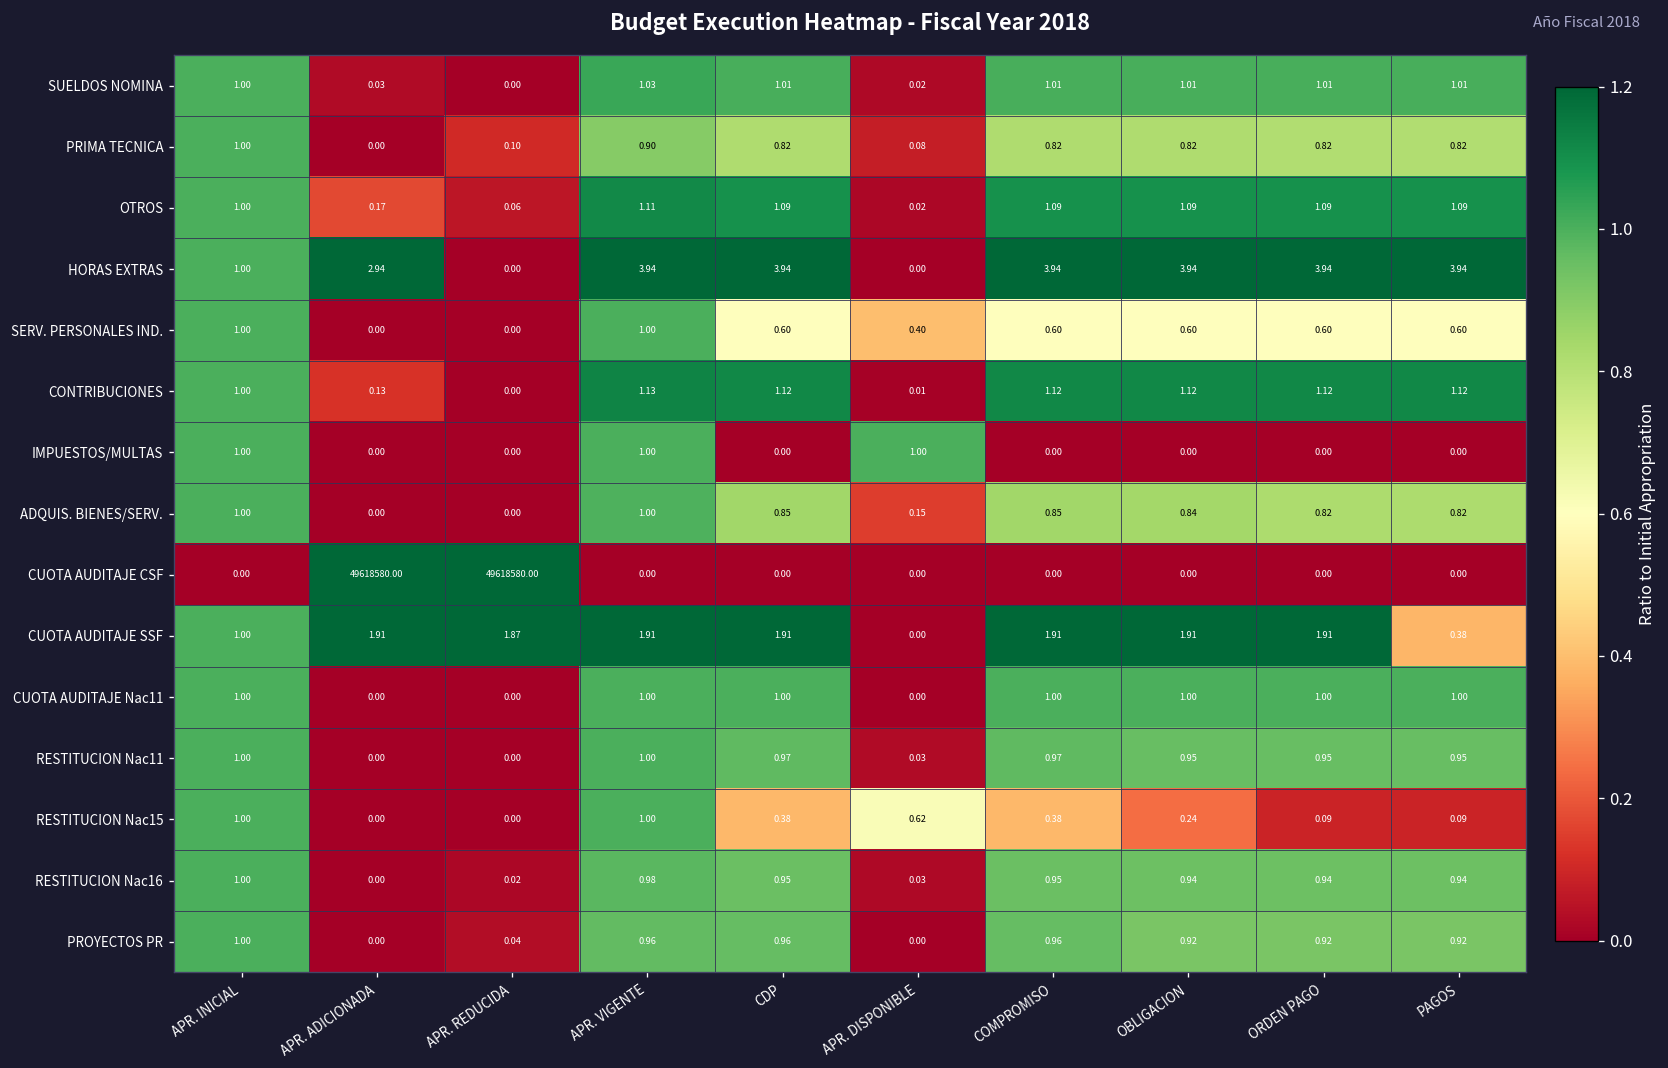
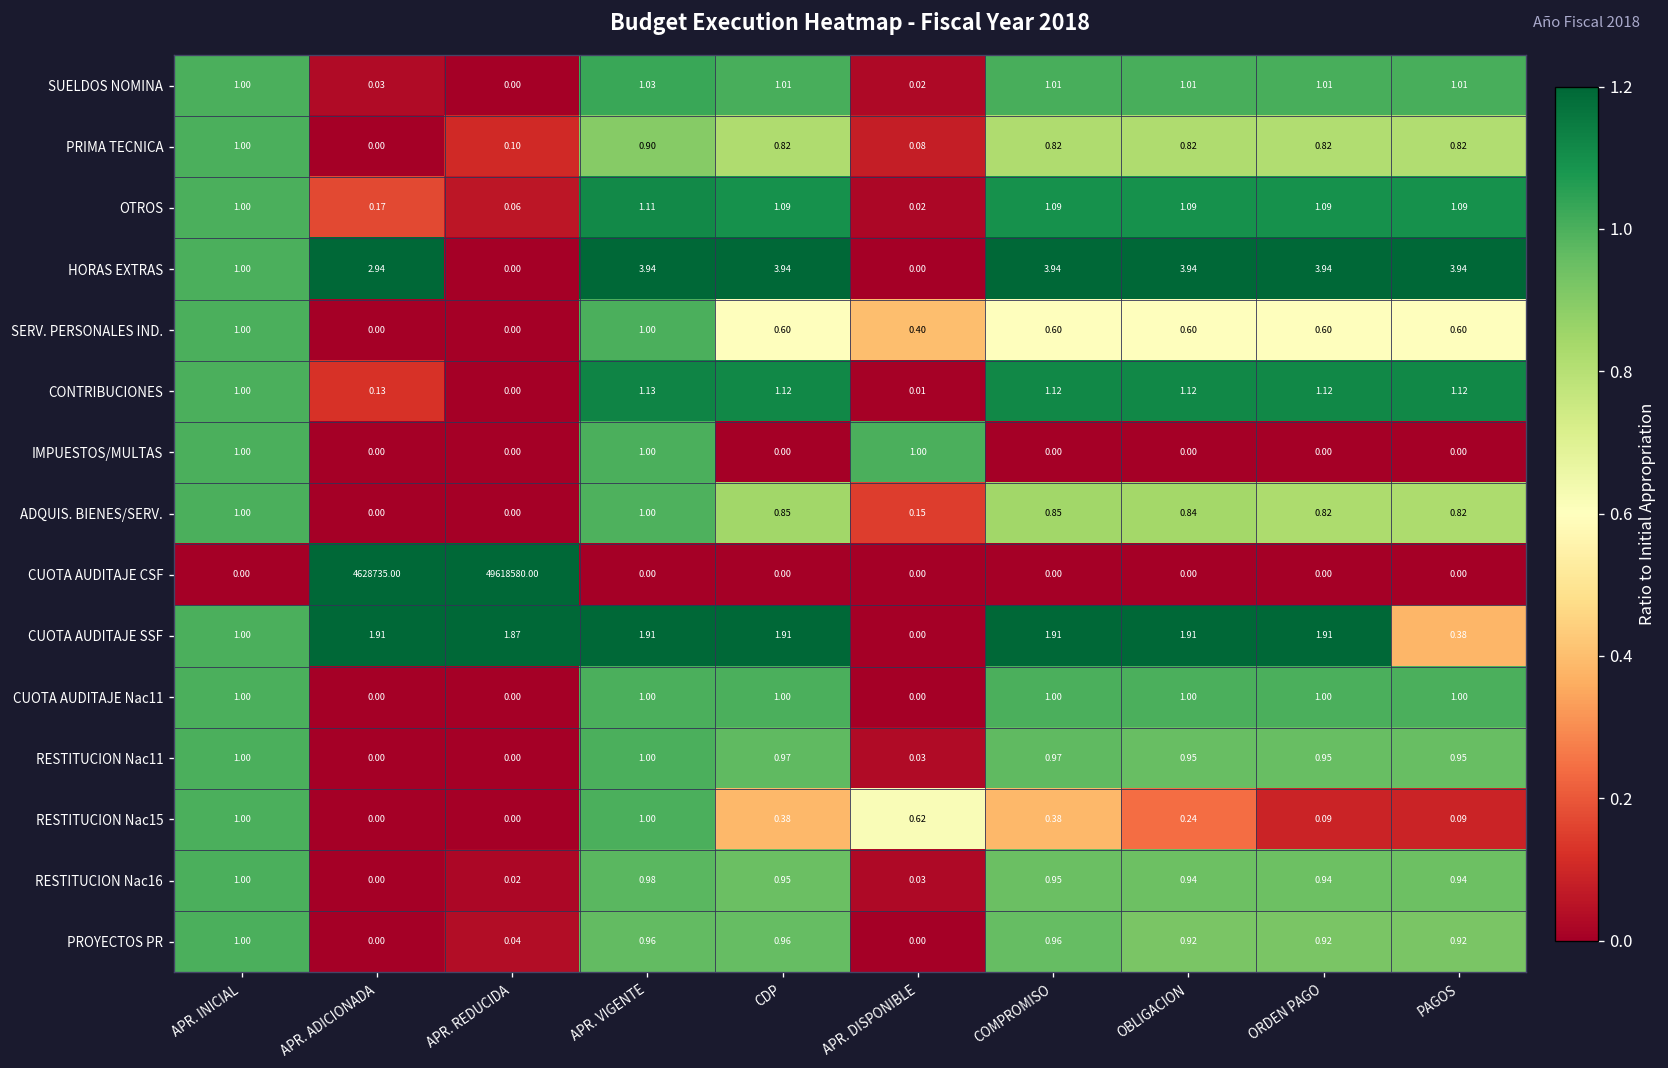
  {
    "SUELDOS NOMINA": {
      "APR. INICIAL": 1.00,
      "APR. ADICIONADA": 0.03,
      "APR. REDUCIDA": 0.00,
      "APR. VIGENTE": 1.03,
      "CDP": 1.01,
      "APR. DISPONIBLE": 0.02,
      "COMPROMISO": 1.01,
      "OBLIGACION": 1.01,
      "ORDEN PAGO": 1.01,
      "PAGOS": 1.01
    },
    "PRIMA TECNICA": {
      "APR. INICIAL": 1.00,
      "APR. ADICIONADA": 0.00,
      "APR. REDUCIDA": 0.10,
      "APR. VIGENTE": 0.90,
      "CDP": 0.82,
      "APR. DISPONIBLE": 0.08,
      "COMPROMISO": 0.82,
      "OBLIGACION": 0.82,
      "ORDEN PAGO": 0.82,
      "PAGOS": 0.82
    },
    "OTROS": {
      "APR. INICIAL": 1.00,
      "APR. ADICIONADA": 0.17,
      "APR. REDUCIDA": 0.06,
      "APR. VIGENTE": 1.11,
      "CDP": 1.09,
      "APR. DISPONIBLE": 0.02,
      "COMPROMISO": 1.09,
      "OBLIGACION": 1.09,
      "ORDEN PAGO": 1.09,
      "PAGOS": 1.09
    },
    "HORAS EXTRAS": {
      "APR. INICIAL": 1.00,
      "APR. ADICIONADA": 2.94,
      "APR. REDUCIDA": 0.00,
      "APR. VIGENTE": 3.94,
      "CDP": 3.94,
      "APR. DISPONIBLE": 0.00,
      "COMPROMISO": 3.94,
      "OBLIGACION": 3.94,
      "ORDEN PAGO": 3.94,
      "PAGOS": 3.94
    },
    "SERV. PERSONALES IND.": {
      "APR. INICIAL": 1.00,
      "APR. ADICIONADA": 0.00,
      "APR. REDUCIDA": 0.00,
      "APR. VIGENTE": 1.00,
      "CDP": 0.60,
      "APR. DISPONIBLE": 0.40,
      "COMPROMISO": 0.60,
      "OBLIGACION": 0.60,
      "ORDEN PAGO": 0.60,
      "PAGOS": 0.60
    },
    "CONTRIBUCIONES": {
      "APR. INICIAL": 1.00,
      "APR. ADICIONADA": 0.13,
      "APR. REDUCIDA": 0.00,
      "APR. VIGENTE": 1.13,
      "CDP": 1.12,
      "APR. DISPONIBLE": 0.01,
      "COMPROMISO": 1.12,
      "OBLIGACION": 1.12,
      "ORDEN PAGO": 1.12,
      "PAGOS": 1.12
    },
    "IMPUESTOS/MULTAS": {
      "APR. INICIAL": 1.00,
      "APR. ADICIONADA": 0.00,
      "APR. REDUCIDA": 0.00,
      "APR. VIGENTE": 1.00,
      "CDP": 0.00,
      "APR. DISPONIBLE": 1.00,
      "COMPROMISO": 0.00,
      "OBLIGACION": 0.00,
      "ORDEN PAGO": 0.00,
      "PAGOS": 0.00
    },
    "ADQUIS. BIENES/SERV.": {
      "APR. INICIAL": 1.00,
      "APR. ADICIONADA": 0.00,
      "APR. REDUCIDA": 0.00,
      "APR. VIGENTE": 1.00,
      "CDP": 0.85,
      "APR. DISPONIBLE": 0.15,
      "COMPROMISO": 0.85,
      "OBLIGACION": 0.84,
      "ORDEN PAGO": 0.82,
      "PAGOS": 0.82
    },
    "CUOTA AUDITAJE CSF": {
      "APR. INICIAL": 0.00,
-     "APR. ADICIONADA": 49618580.00,
+     "APR. ADICIONADA": 4628735.00,
      "APR. REDUCIDA": 49618580.00,
      "APR. VIGENTE": 0.00,
      "CDP": 0.00,
      "APR. DISPONIBLE": 0.00,
      "COMPROMISO": 0.00,
      "OBLIGACION": 0.00,
      "ORDEN PAGO": 0.00,
      "PAGOS": 0.00
    },
    "CUOTA AUDITAJE SSF": {
      "APR. INICIAL": 1.00,
      "APR. ADICIONADA": 1.91,
      "APR. REDUCIDA": 1.87,
      "APR. VIGENTE": 1.91,
      "CDP": 1.91,
      "APR. DISPONIBLE": 0.00,
      "COMPROMISO": 1.91,
      "OBLIGACION": 1.91,
      "ORDEN PAGO": 1.91,
      "PAGOS": 0.38
    },
    "CUOTA AUDITAJE Nac11": {
      "APR. INICIAL": 1.00,
      "APR. ADICIONADA": 0.00,
      "APR. REDUCIDA": 0.00,
      "APR. VIGENTE": 1.00,
      "CDP": 1.00,
      "APR. DISPONIBLE": 0.00,
      "COMPROMISO": 1.00,
      "OBLIGACION": 1.00,
      "ORDEN PAGO": 1.00,
      "PAGOS": 1.00
    },
    "RESTITUCION Nac11": {
      "APR. INICIAL": 1.00,
      "APR. ADICIONADA": 0.00,
      "APR. REDUCIDA": 0.00,
      "APR. VIGENTE": 1.00,
      "CDP": 0.97,
      "APR. DISPONIBLE": 0.03,
      "COMPROMISO": 0.97,
      "OBLIGACION": 0.95,
      "ORDEN PAGO": 0.95,
      "PAGOS": 0.95
    },
    "RESTITUCION Nac15": {
      "APR. INICIAL": 1.00,
      "APR. ADICIONADA": 0.00,
      "APR. REDUCIDA": 0.00,
      "APR. VIGENTE": 1.00,
      "CDP": 0.38,
      "APR. DISPONIBLE": 0.62,
      "COMPROMISO": 0.38,
      "OBLIGACION": 0.24,
      "ORDEN PAGO": 0.09,
      "PAGOS": 0.09
    },
    "RESTITUCION Nac16": {
      "APR. INICIAL": 1.00,
      "APR. ADICIONADA": 0.00,
      "APR. REDUCIDA": 0.02,
      "APR. VIGENTE": 0.98,
      "CDP": 0.95,
      "APR. DISPONIBLE": 0.03,
      "COMPROMISO": 0.95,
      "OBLIGACION": 0.94,
      "ORDEN PAGO": 0.94,
      "PAGOS": 0.94
    },
    "PROYECTOS PR": {
      "APR. INICIAL": 1.00,
      "APR. ADICIONADA": 0.00,
      "APR. REDUCIDA": 0.04,
      "APR. VIGENTE": 0.96,
      "CDP": 0.96,
      "APR. DISPONIBLE": 0.00,
      "COMPROMISO": 0.96,
      "OBLIGACION": 0.92,
      "ORDEN PAGO": 0.92,
      "PAGOS": 0.92
    }
  }
